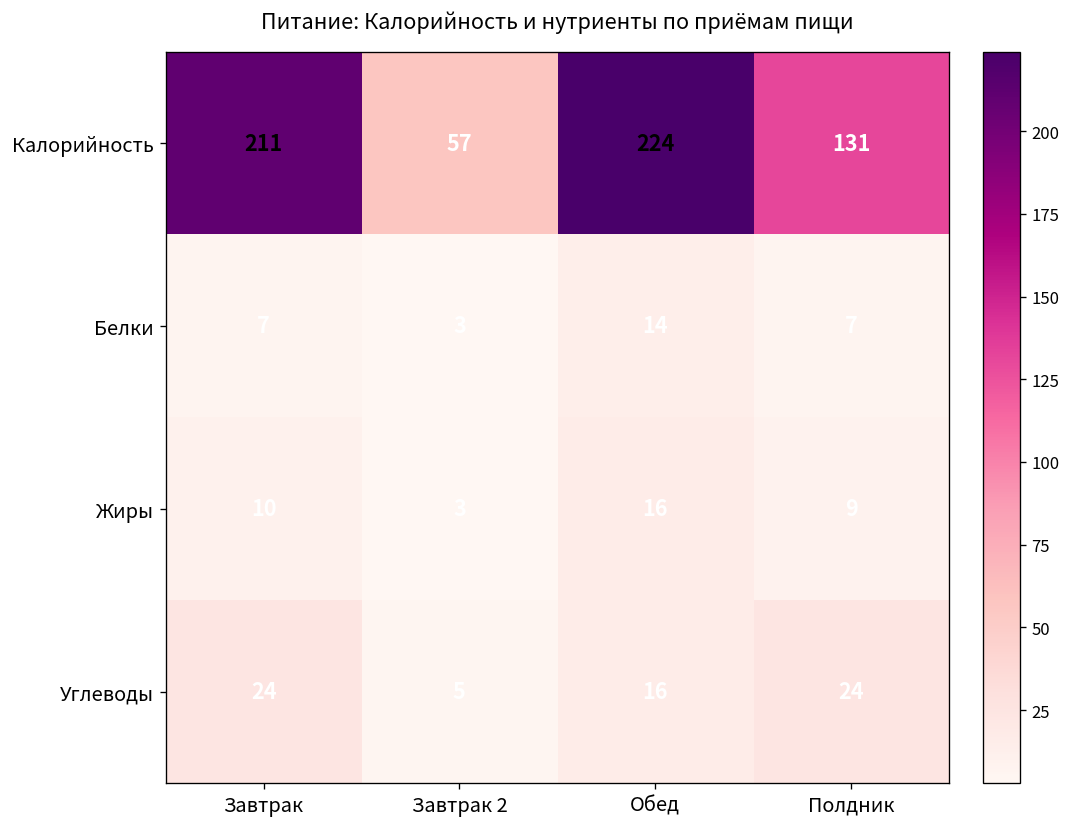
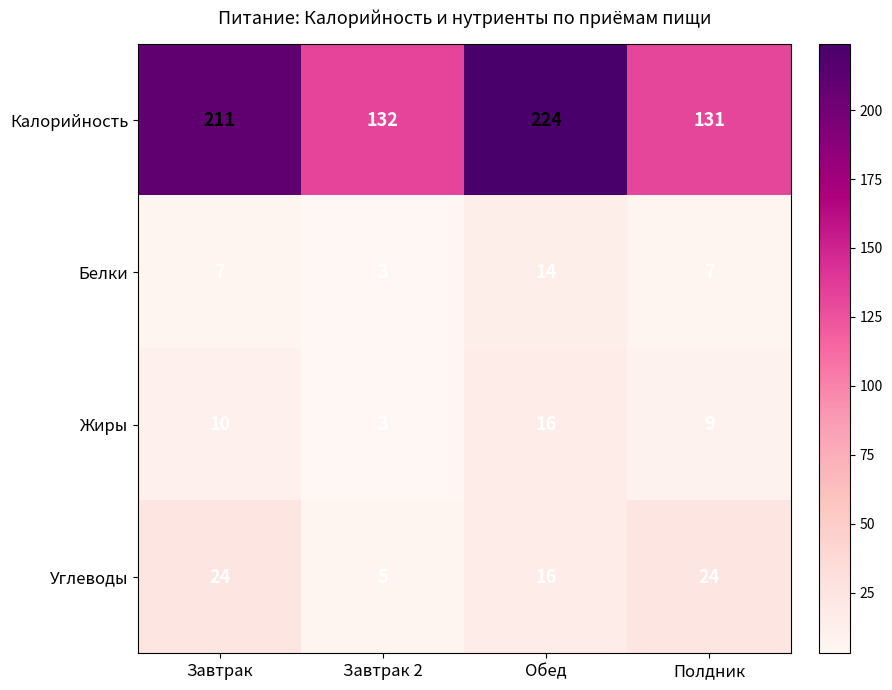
  {
    "Калорийность": {
      "Завтрак": 211,
-     "Завтрак 2": 57,
+     "Завтрак 2": 132,
      "Обед": 224,
      "Полдник": 131
    }
  }
